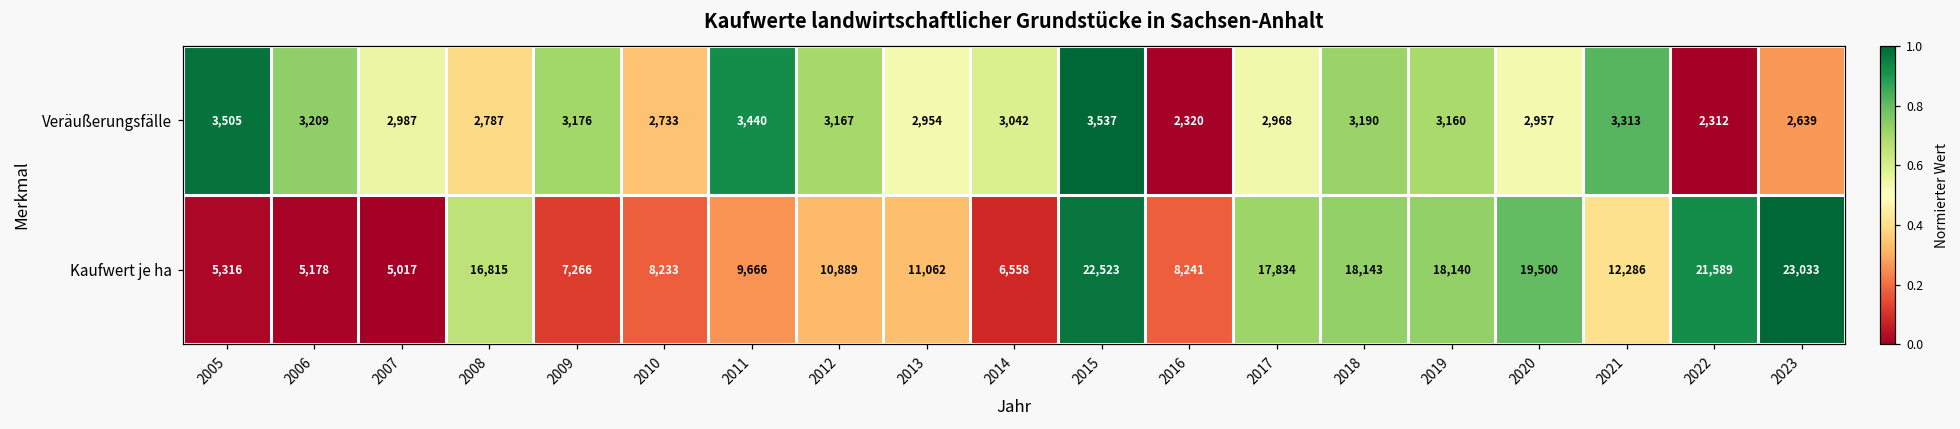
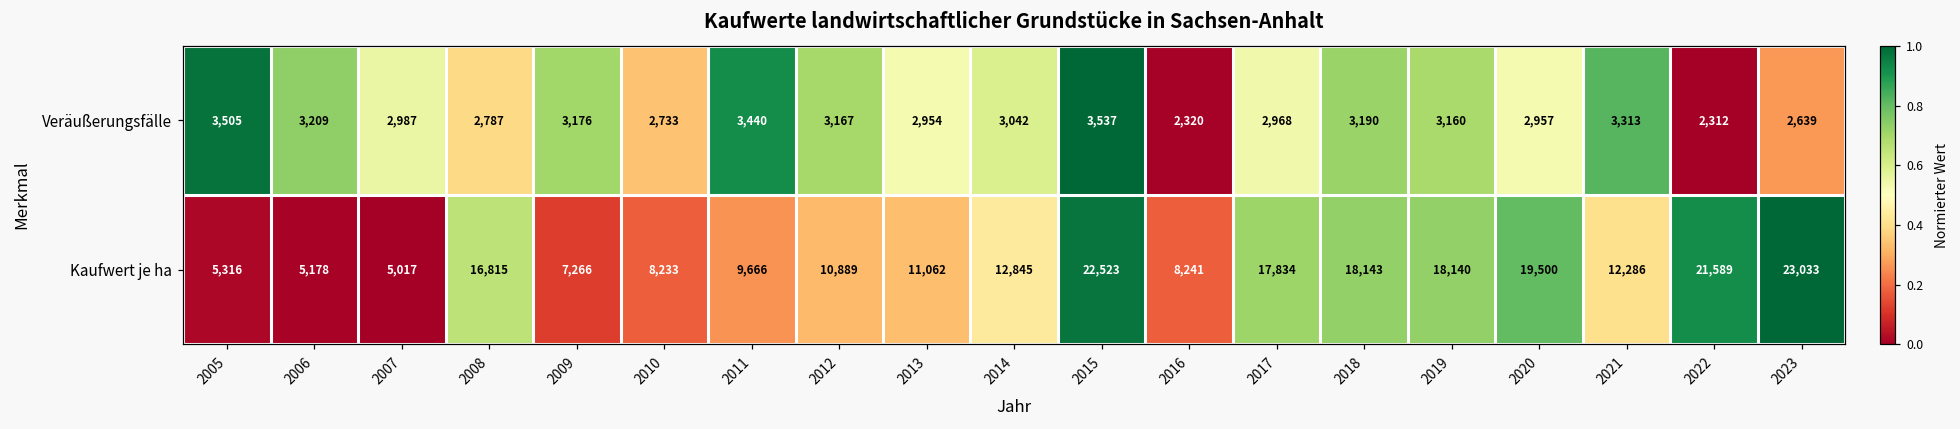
  {
    "Veräußerungsfälle": {
      "2005": "3,505",
      "2006": "3,209",
      "2007": "2,987",
      "2008": "2,787",
      "2009": "3,176",
      "2010": "2,733",
      "2011": "3,440",
      "2012": "3,167",
      "2013": "2,954",
      "2014": "3,042",
      "2015": "3,537",
      "2016": "2,320",
      "2017": "2,968",
      "2018": "3,190",
      "2019": "3,160",
      "2020": "2,957",
      "2021": "3,313",
      "2022": "2,312",
      "2023": "2,639"
    },
    "Kaufwert je ha": {
      "2005": "5,316",
      "2006": "5,178",
      "2007": "5,017",
      "2008": "16,815",
      "2009": "7,266",
      "2010": "8,233",
      "2011": "9,666",
      "2012": "10,889",
      "2013": "11,062",
-     "2014": "6,558",
+     "2014": "12,845",
      "2015": "22,523",
      "2016": "8,241",
      "2017": "17,834",
      "2018": "18,143",
      "2019": "18,140",
      "2020": "19,500",
      "2021": "12,286",
      "2022": "21,589",
      "2023": "23,033"
    }
  }
